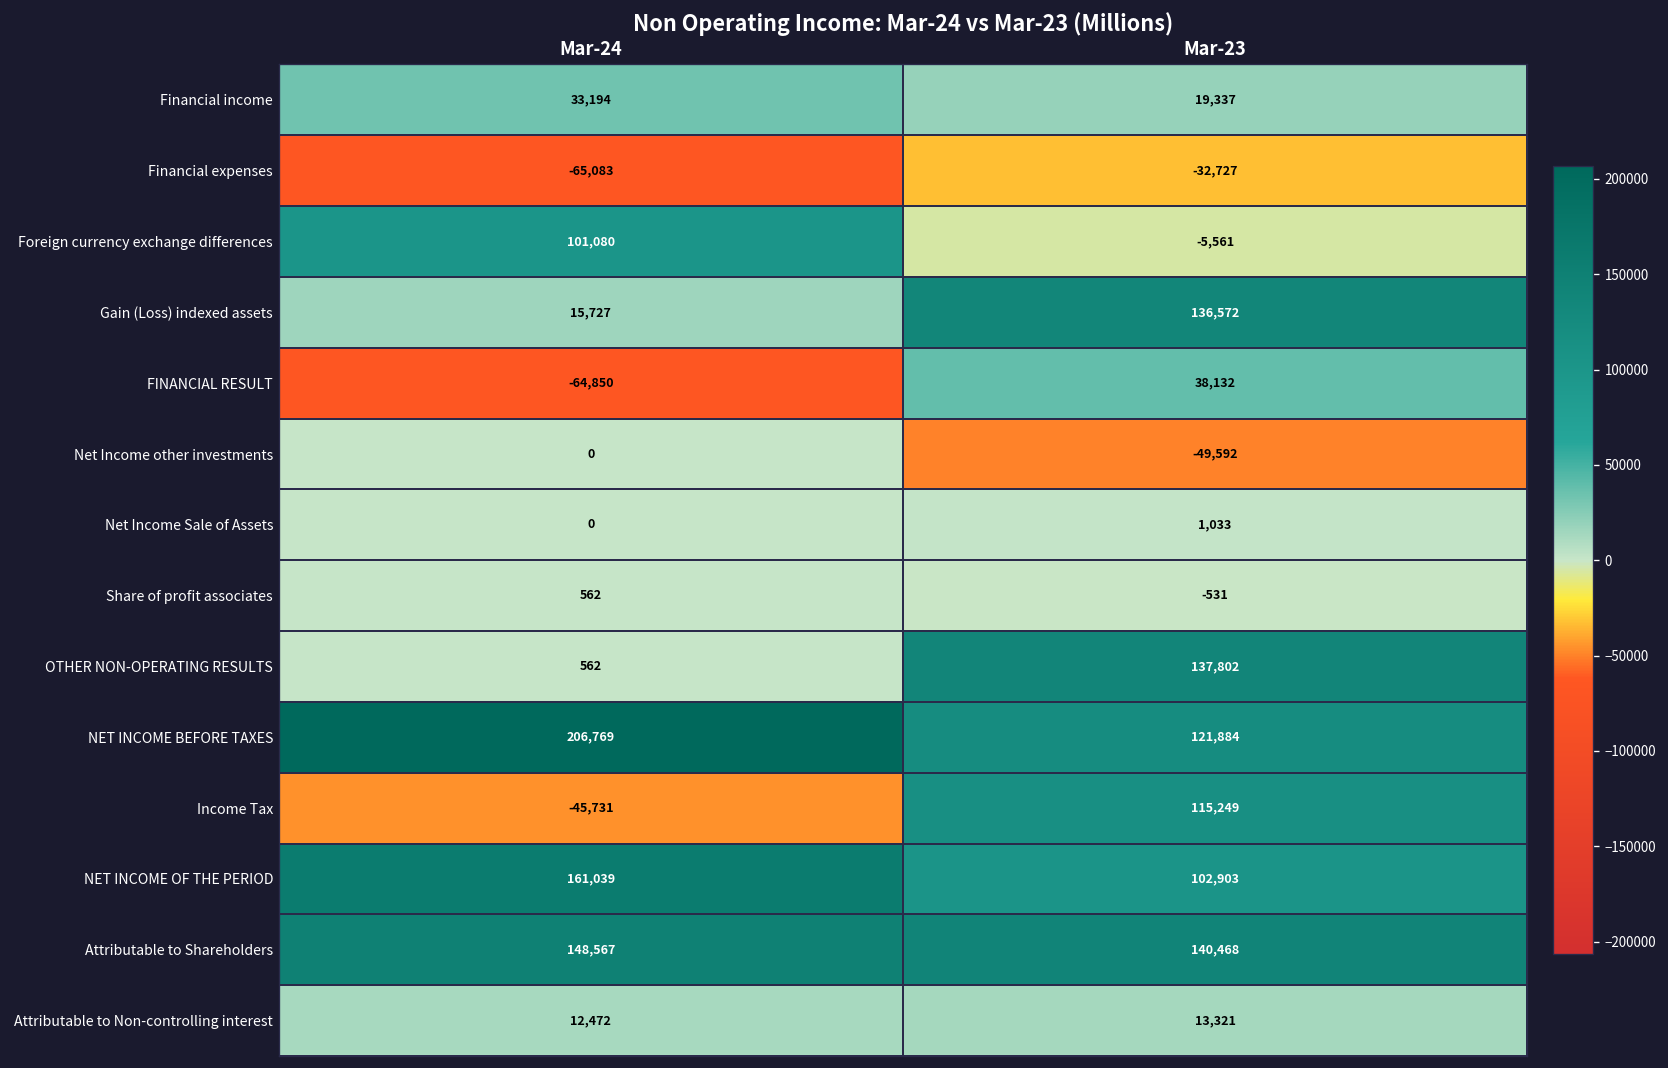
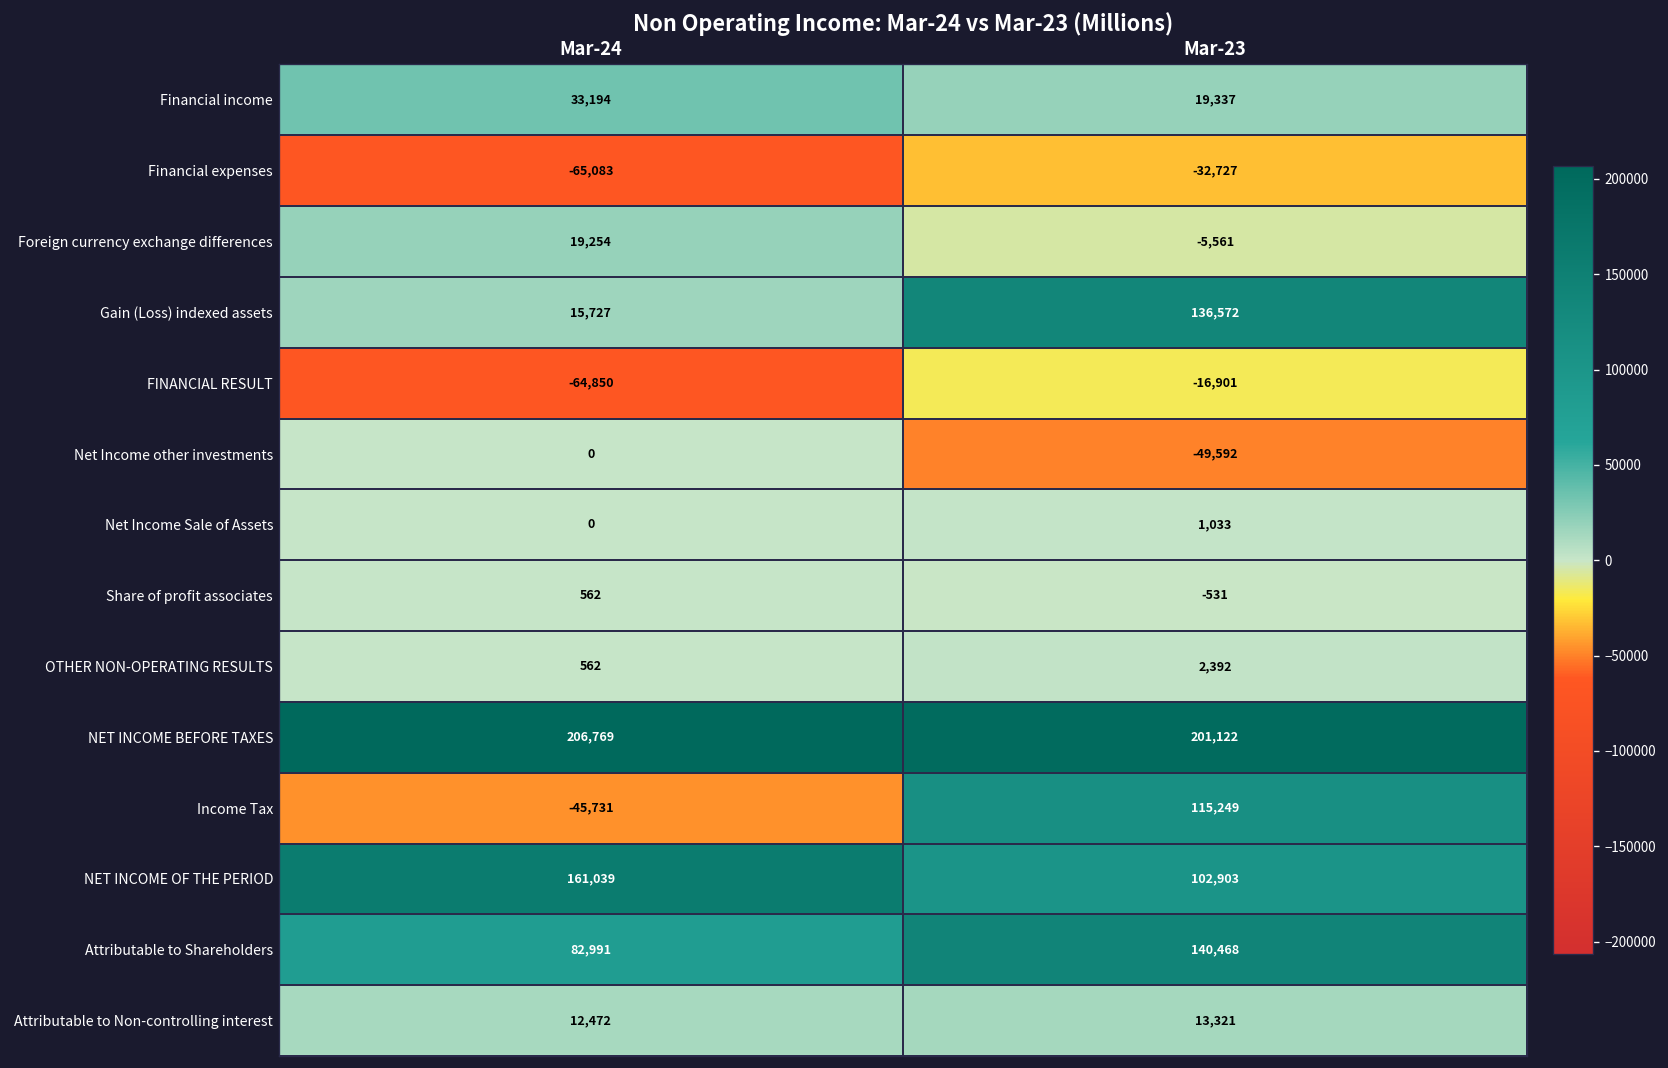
  {
    "Financial income": {
      "Mar-24": "33,194",
      "Mar-23": "19,337"
    },
    "Financial expenses": {
      "Mar-24": "-65,083",
      "Mar-23": "-32,727"
    },
    "Foreign currency exchange differences": {
-     "Mar-24": "101,080",
+     "Mar-24": "19,254",
      "Mar-23": "-5,561"
    },
    "Gain (Loss) indexed assets": {
      "Mar-24": "15,727",
      "Mar-23": "136,572"
    },
    "FINANCIAL RESULT": {
      "Mar-24": "-64,850",
-     "Mar-23": "38,132"
+     "Mar-23": "-16,901"
    },
    "Net Income other investments": {
      "Mar-24": "0",
      "Mar-23": "-49,592"
    },
    "Net Income Sale of Assets": {
      "Mar-24": "0",
      "Mar-23": "1,033"
    },
    "Share of profit associates": {
      "Mar-24": "562",
      "Mar-23": "-531"
    },
    "OTHER NON-OPERATING RESULTS": {
      "Mar-24": "562",
-     "Mar-23": "137,802"
+     "Mar-23": "2,392"
    },
    "NET INCOME BEFORE TAXES": {
      "Mar-24": "206,769",
-     "Mar-23": "121,884"
+     "Mar-23": "201,122"
    },
    "Income Tax": {
      "Mar-24": "-45,731",
      "Mar-23": "115,249"
    },
    "NET INCOME OF THE PERIOD": {
      "Mar-24": "161,039",
      "Mar-23": "102,903"
    },
    "Attributable to Shareholders": {
-     "Mar-24": "148,567",
+     "Mar-24": "82,991",
      "Mar-23": "140,468"
    },
    "Attributable to Non-controlling interest": {
      "Mar-24": "12,472",
      "Mar-23": "13,321"
    }
  }
